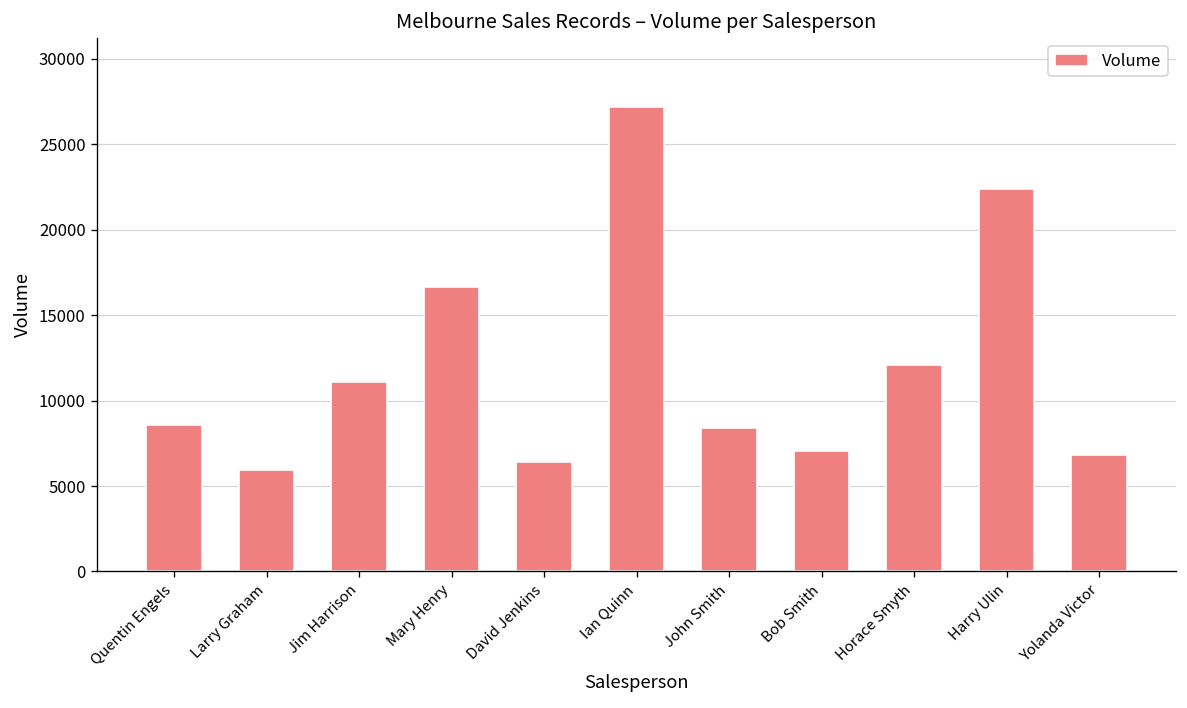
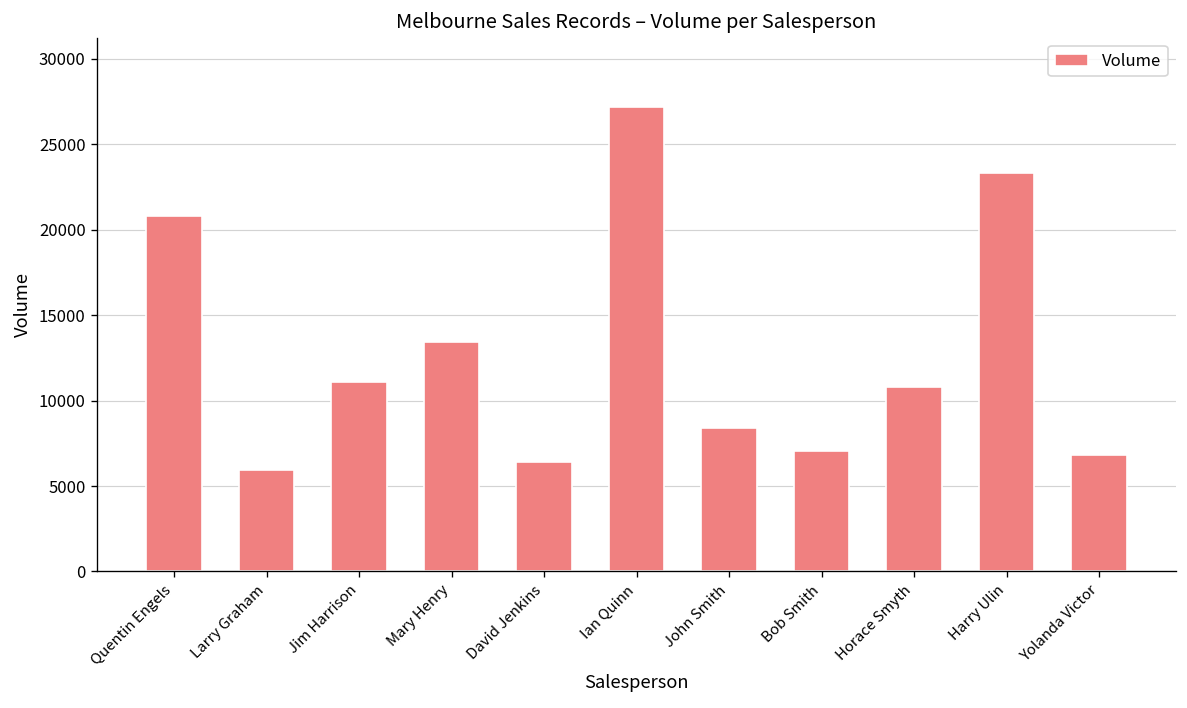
  {
-   "Quentin Engels": 8600,
+   "Quentin Engels": 20800,
    "Larry Graham": 5900,
    "Jim Harrison": 11100,
-   "Mary Henry": 16700,
+   "Mary Henry": 13400,
    "David Jenkins": 6400,
    "Ian Quinn": 27200,
    "John Smith": 8400,
    "Bob Smith": 7000,
-   "Horace Smyth": 12100,
-   "Harry Ulin": 22400,
+   "Horace Smyth": 10800,
+   "Harry Ulin": 23300,
    "Yolanda Victor": 6800
  }
